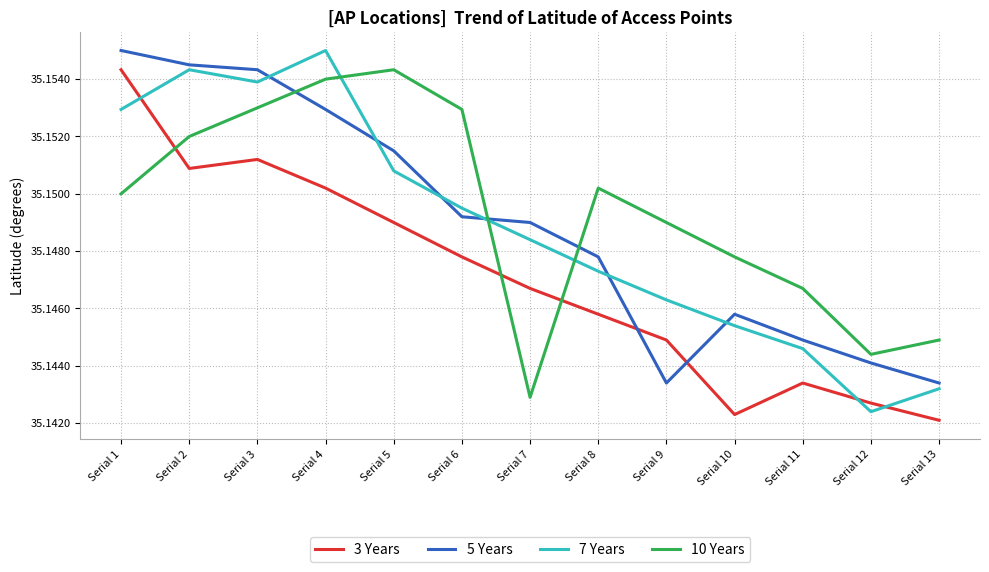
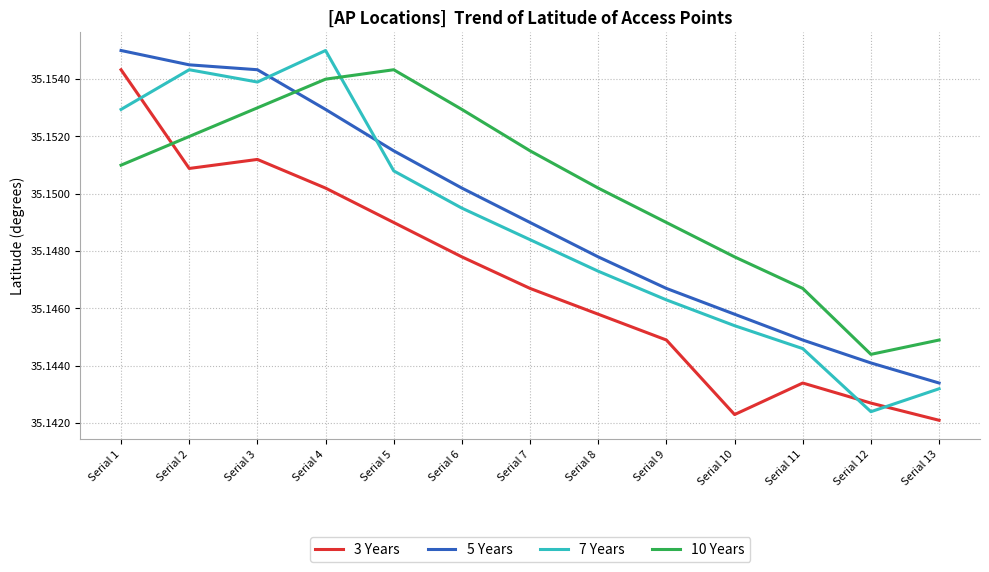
  {
    "3 Years": {
      "Serial 1": 35.1543,
      "Serial 2": 35.1509,
      "Serial 3": 35.1512,
      "Serial 4": 35.1502,
      "Serial 5": 35.1490,
      "Serial 6": 35.1478,
      "Serial 7": 35.1467,
      "Serial 8": 35.1458,
      "Serial 9": 35.1449,
      "Serial 10": 35.1423,
      "Serial 11": 35.1434,
      "Serial 12": 35.1427,
      "Serial 13": 35.1421
    },
    "5 Years": {
      "Serial 1": 35.1550,
      "Serial 2": 35.1545,
      "Serial 3": 35.1543,
      "Serial 4": 35.1529,
      "Serial 5": 35.1515,
-     "Serial 6": 35.1492,
+     "Serial 6": 35.1502,
      "Serial 7": 35.1490,
      "Serial 8": 35.1478,
-     "Serial 9": 35.1434,
+     "Serial 9": 35.1467,
      "Serial 10": 35.1458,
      "Serial 11": 35.1449,
      "Serial 12": 35.1441,
      "Serial 13": 35.1434
    },
    "7 Years": {
      "Serial 1": 35.1529,
      "Serial 2": 35.1543,
      "Serial 3": 35.1539,
      "Serial 4": 35.1550,
      "Serial 5": 35.1508,
      "Serial 6": 35.1495,
      "Serial 7": 35.1484,
      "Serial 8": 35.1473,
      "Serial 9": 35.1463,
      "Serial 10": 35.1454,
      "Serial 11": 35.1446,
      "Serial 12": 35.1424,
      "Serial 13": 35.1432
    },
    "10 Years": {
-     "Serial 1": 35.150,
+     "Serial 1": 35.151,
      "Serial 2": 35.1520,
      "Serial 3": 35.1530,
      "Serial 4": 35.1540,
      "Serial 5": 35.1543,
      "Serial 6": 35.1529,
-     "Serial 7": 35.1429,
+     "Serial 7": 35.1515,
      "Serial 8": 35.1502,
      "Serial 9": 35.1490,
      "Serial 10": 35.1478,
      "Serial 11": 35.1467,
      "Serial 12": 35.1444,
      "Serial 13": 35.1449
    }
  }
